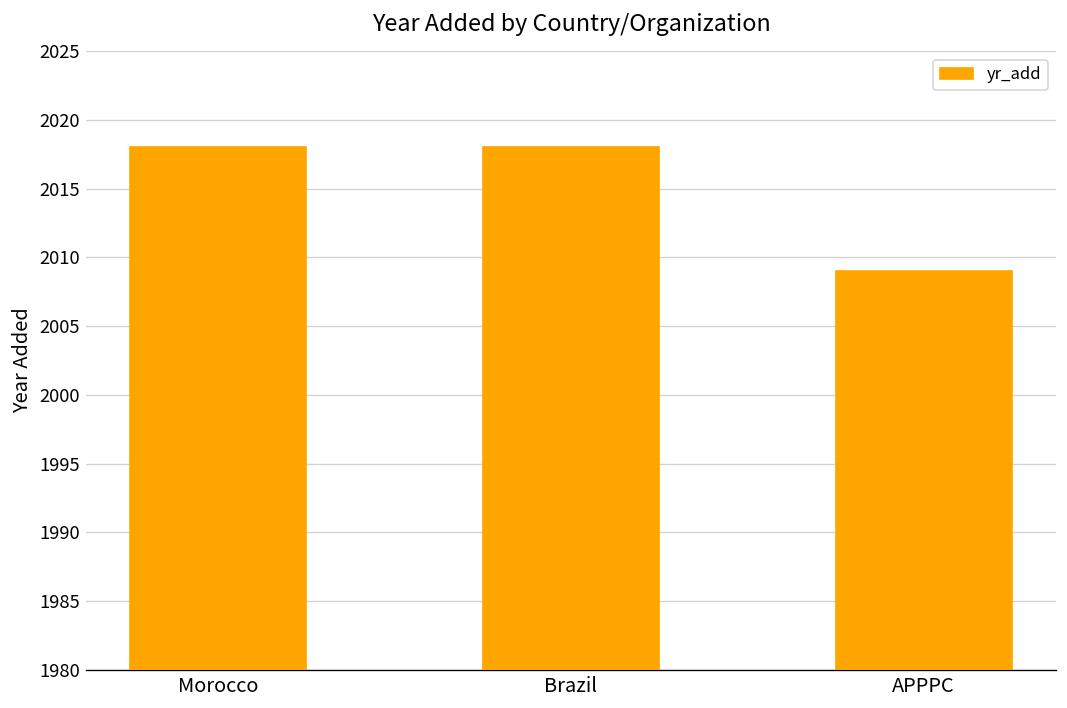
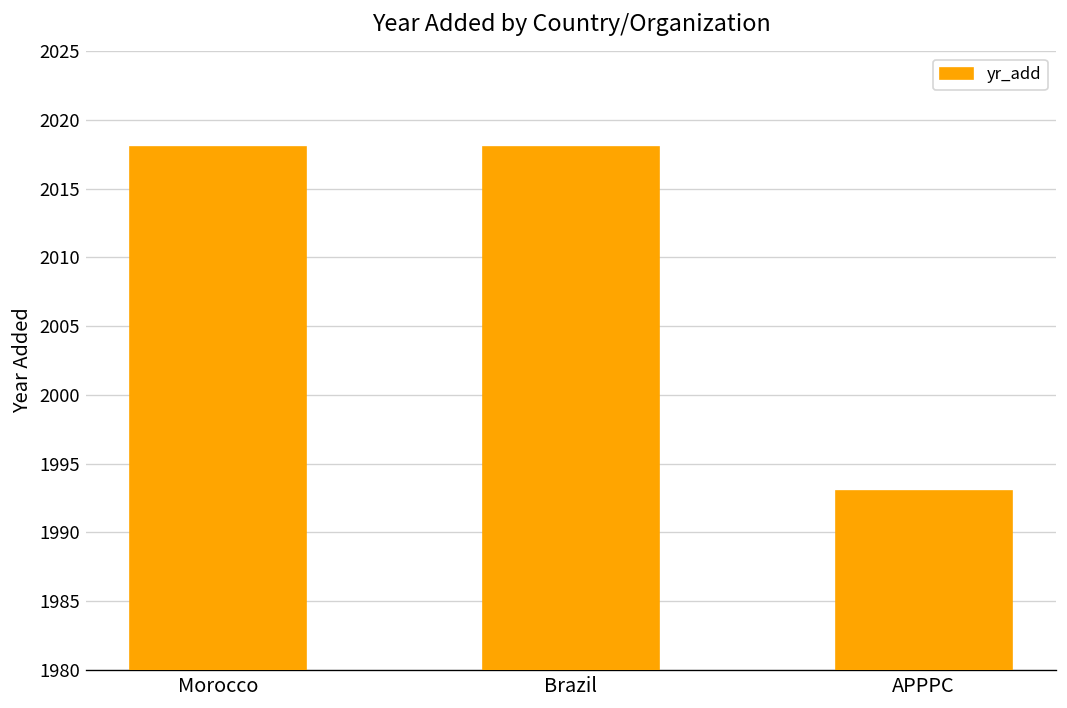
  {
    "Morocco": 2018,
    "Brazil": 2018,
-   "APPPC": 2009
+   "APPPC": 1993
  }
